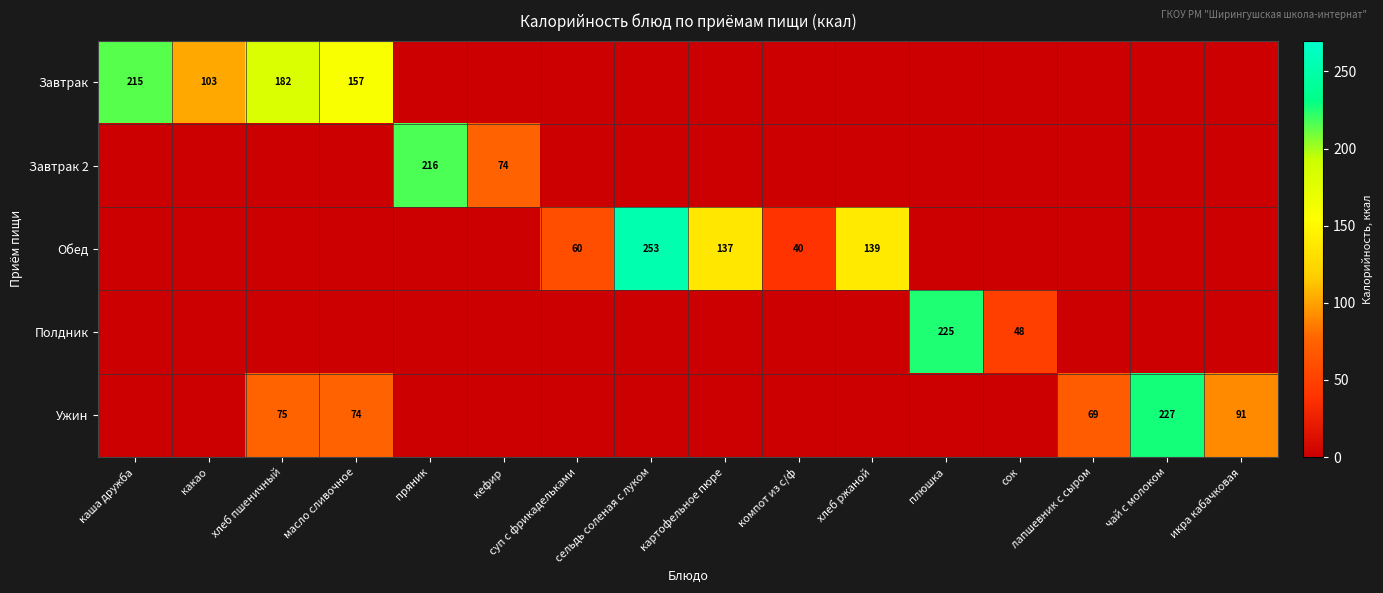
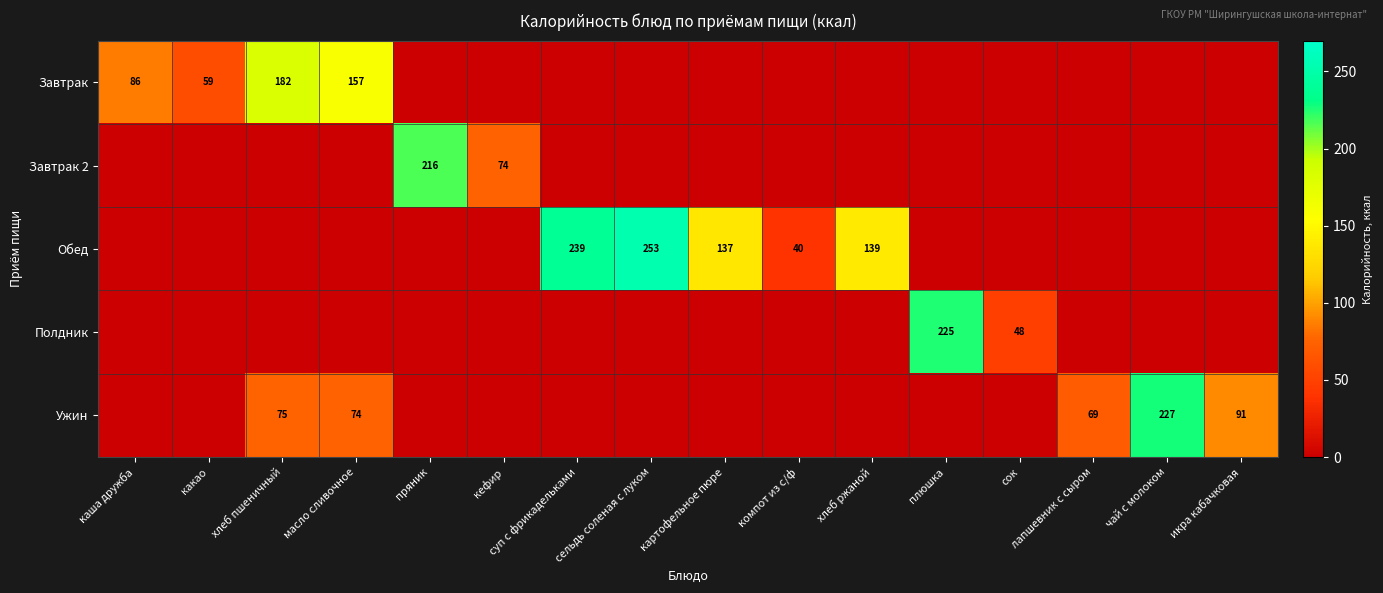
  {
    "Завтрак": {
-     "каша дружба": 215,
-     "какао": 103,
+     "каша дружба": 86,
+     "какао": 59,
      "хлеб пшеничный": 182,
      "масло сливочное": 157
    },
    "Завтрак 2": {
      "пряник": 216,
      "кефир": 74
    },
    "Обед": {
-     "суп с фрикадельками": 60,
+     "суп с фрикадельками": 239,
      "сельдь соленая с луком": 253,
      "картофельное пюре": 137,
      "компот из с/ф": 40,
      "хлеб ржаной": 139
    },
    "Полдник": {
      "плюшка": 225,
      "сок": 48
    },
    "Ужин": {
      "хлеб пшеничный": 75,
      "масло сливочное": 74,
      "лапшевник с сыром": 69,
      "чай с молоком": 227,
      "икра кабачковая": 91
    }
  }
